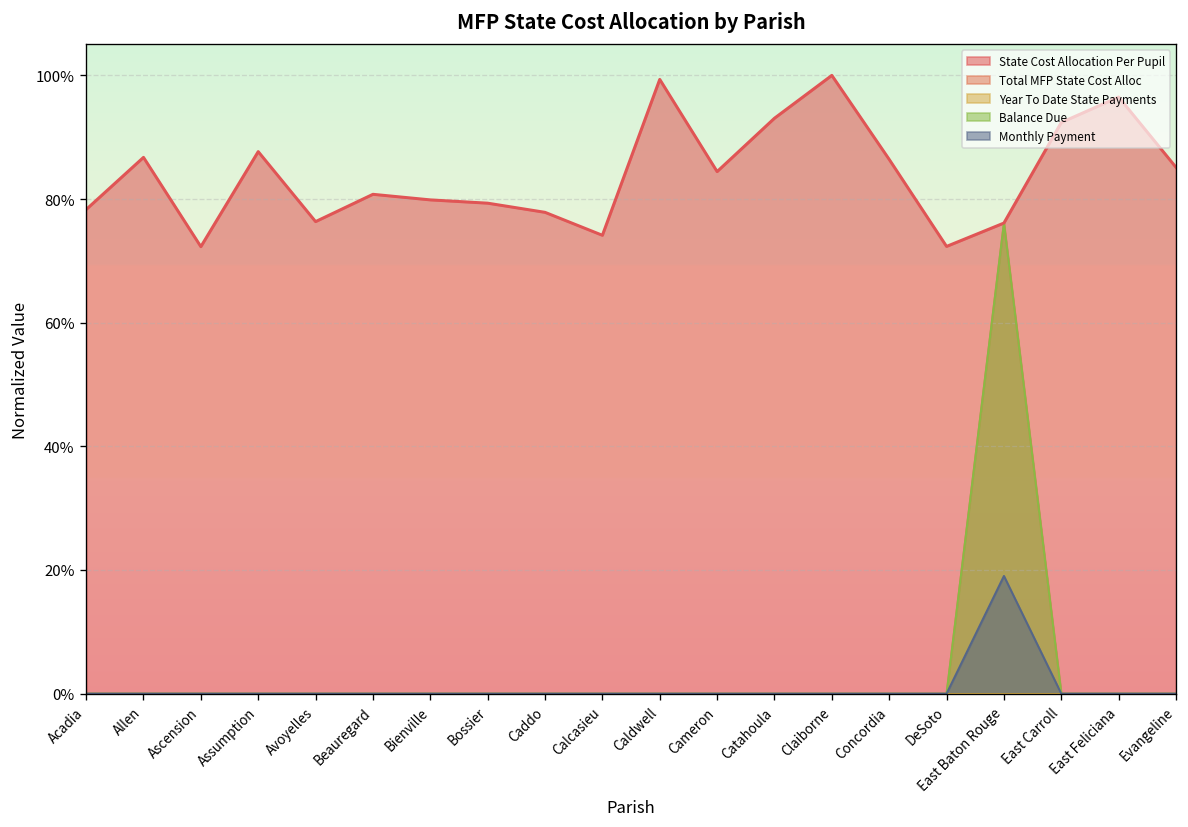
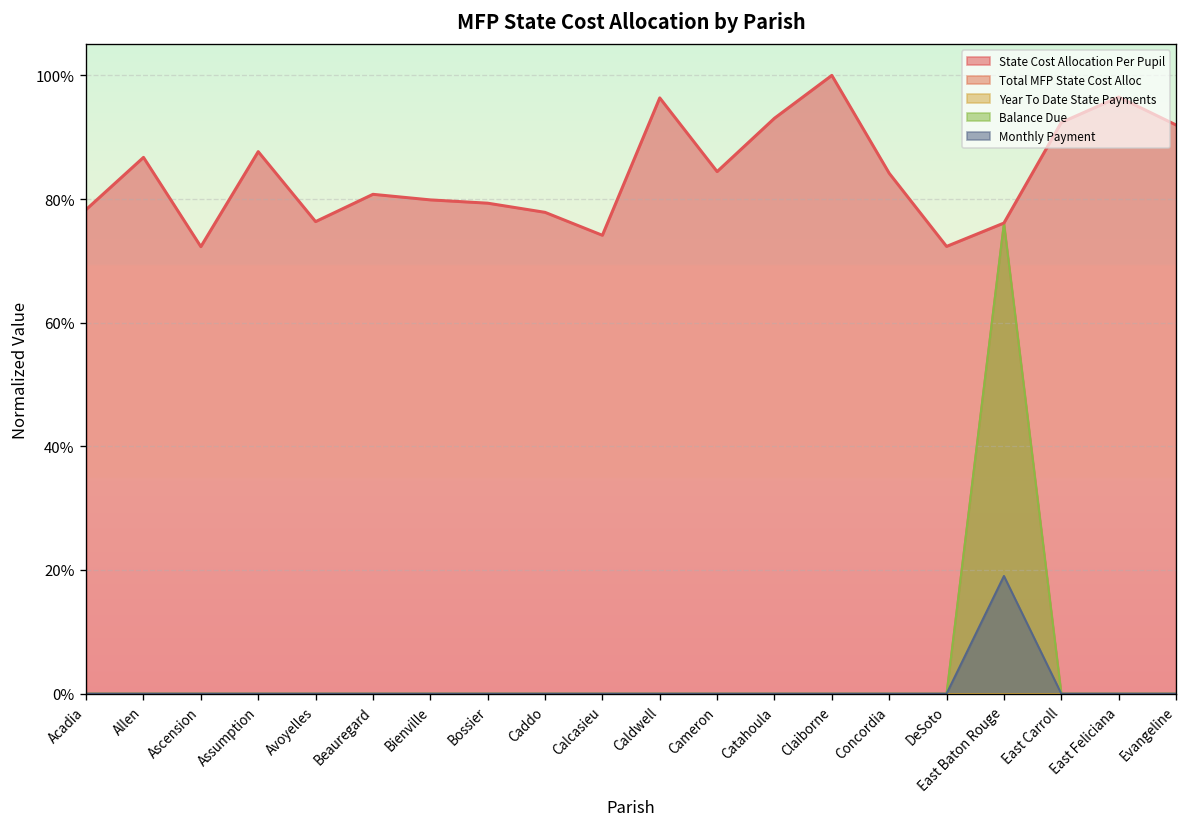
  {
    "State Cost Allocation Per Pupil": {
      "Acadia": "78%",
      "Allen": "87%",
      "Ascension": "72%",
      "Assumption": "88%",
      "Avoyelles": "76%",
      "Beauregard": "81%",
      "Bienville": "80%",
      "Bossier": "79%",
      "Caddo": "78%",
      "Calcasieu": "74%",
-     "Caldwell": "99%",
+     "Caldwell": "96%",
      "Cameron": "84%",
      "Catahoula": "93%",
      "Claiborne": "100%",
-     "Concordia": "86%",
+     "Concordia": "84%",
      "DeSoto": "72%",
-     "Evangeline": "85%"
+     "Evangeline": "92%"
    },
    "Year To Date State Payments": {
      "East Baton Rouge": "0%"
    },
    "Monthly Payment": {
      "East Baton Rouge": "19%"
    }
  }
